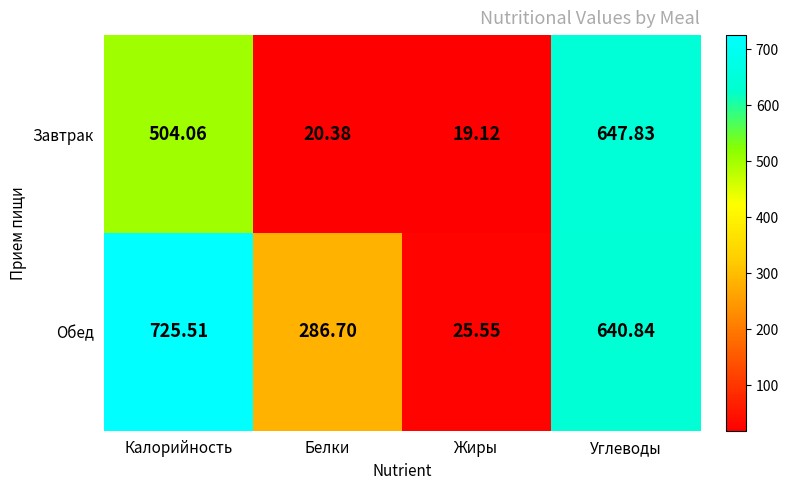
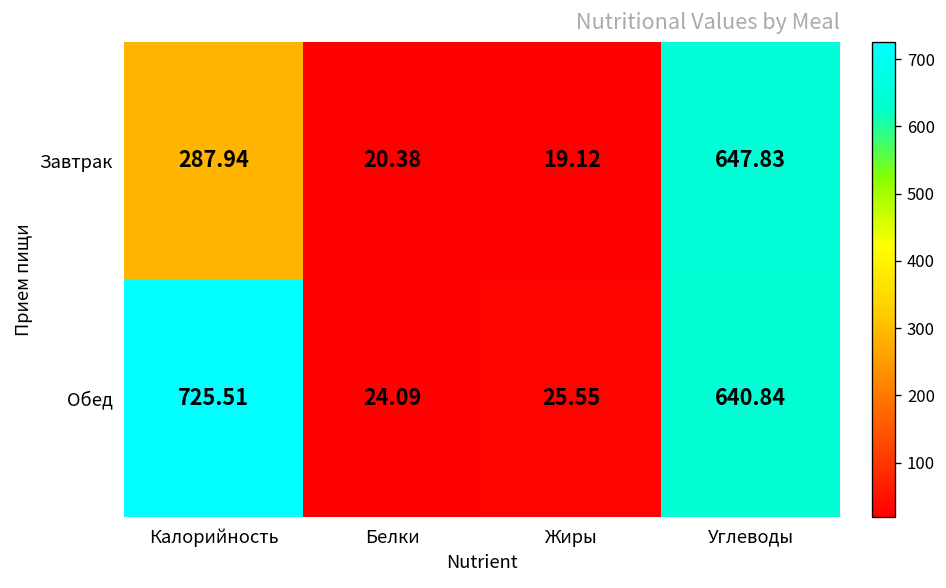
  {
    "Завтрак": {
-     "Калорийность": 504.06,
+     "Калорийность": 287.94,
      "Белки": 20.38,
      "Жиры": 19.12,
      "Углеводы": 647.83
    },
    "Обед": {
      "Калорийность": 725.51,
-     "Белки": 286.70,
+     "Белки": 24.09,
      "Жиры": 25.55,
      "Углеводы": 640.84
    }
  }
